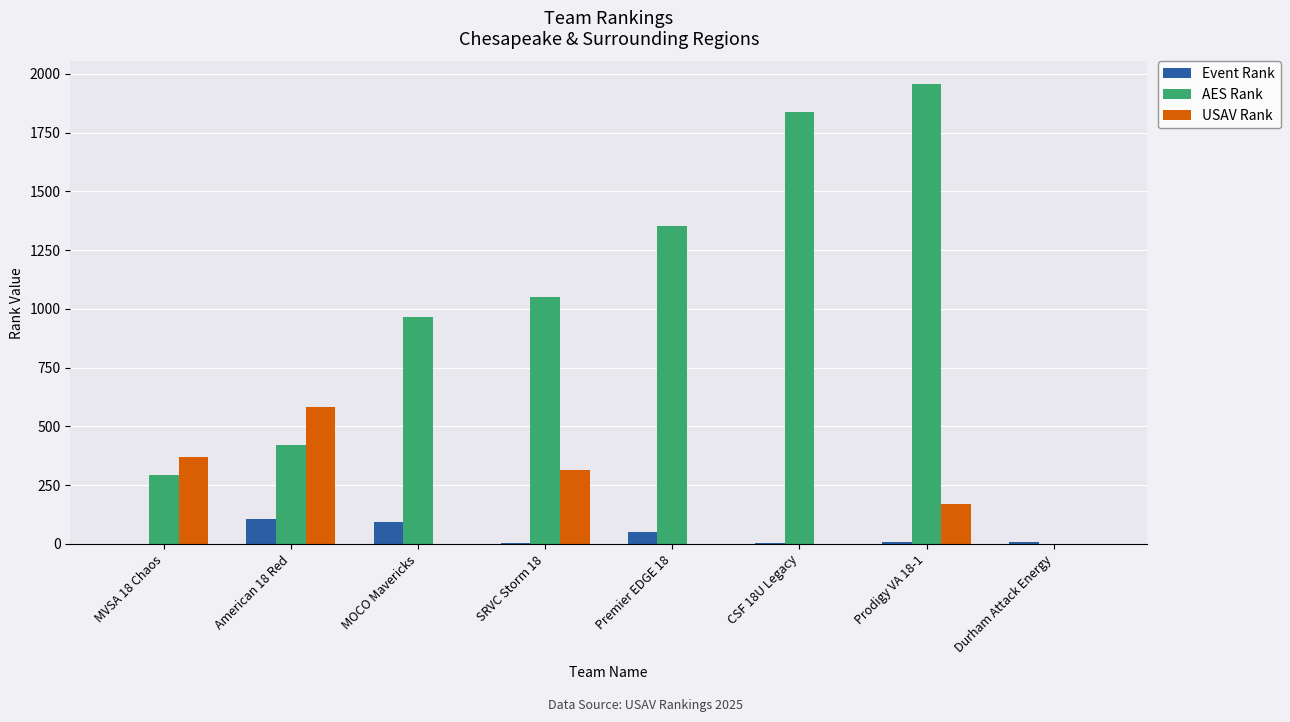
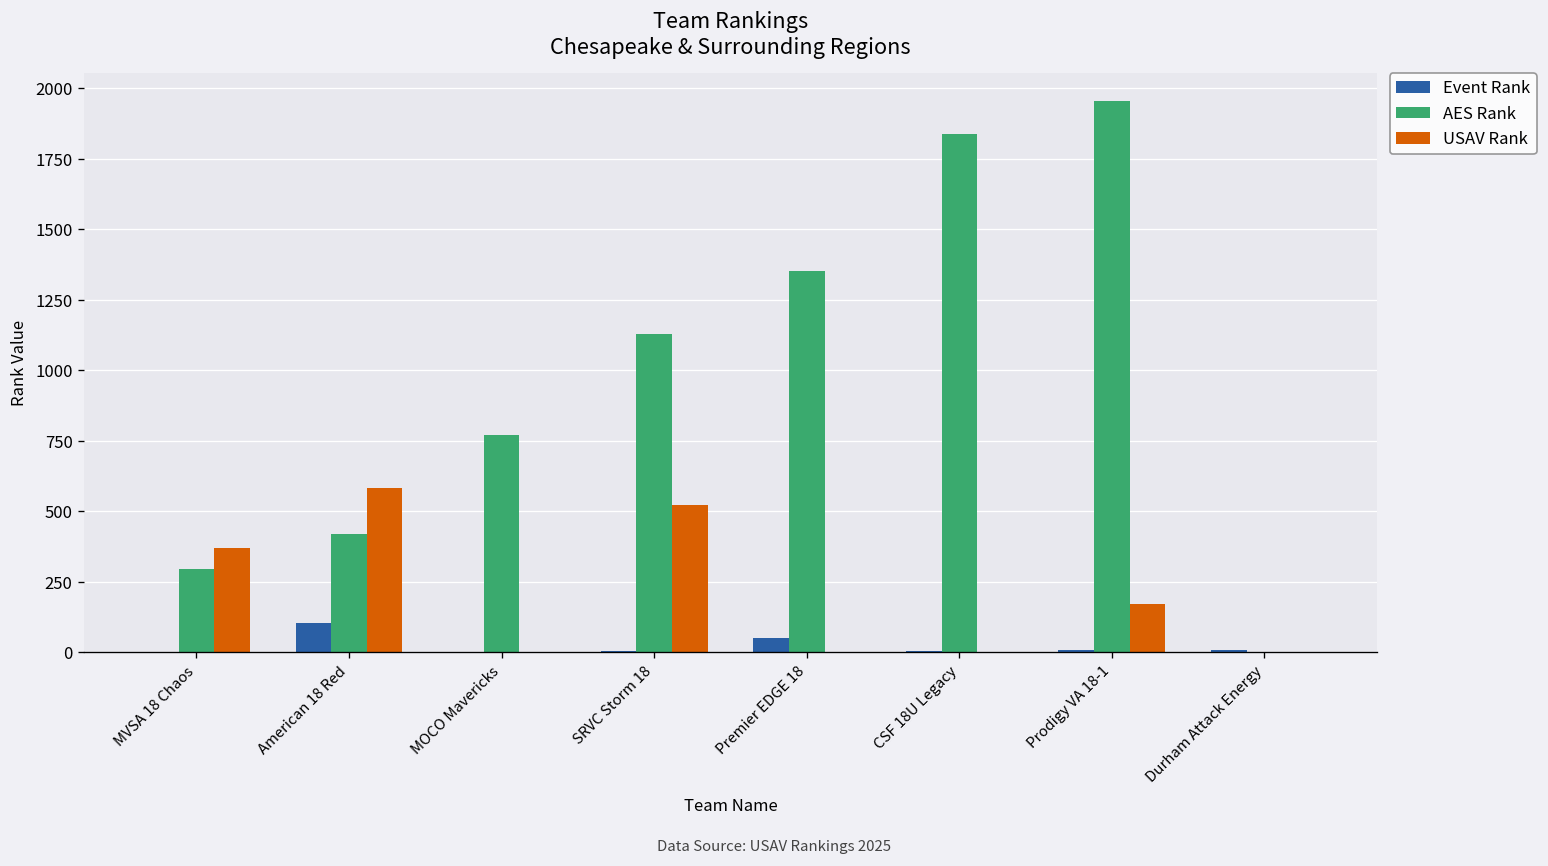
  {
    "Event Rank": {
      "American 18 Red": 110,
-     "MOCO Mavericks": 90,
+     "MOCO Mavericks": 0,
      "Premier EDGE 18": 50
    },
    "AES Rank": {
      "MVSA 18 Chaos": 290,
      "American 18 Red": 420,
-     "MOCO Mavericks": 970,
-     "SRVC Storm 18": 1050,
+     "MOCO Mavericks": 770,
+     "SRVC Storm 18": 1130,
      "Premier EDGE 18": 1350,
      "CSF 18U Legacy": 1840,
      "Prodigy VA 18-1": 1960,
      "Durham Attack Energy": 0
    },
    "USAV Rank": {
      "MVSA 18 Chaos": 370,
      "American 18 Red": 580,
      "MOCO Mavericks": 0,
-     "SRVC Storm 18": 320,
+     "SRVC Storm 18": 520,
      "Premier EDGE 18": 0,
      "CSF 18U Legacy": 0,
      "Prodigy VA 18-1": 170,
      "Durham Attack Energy": 0
    }
  }
